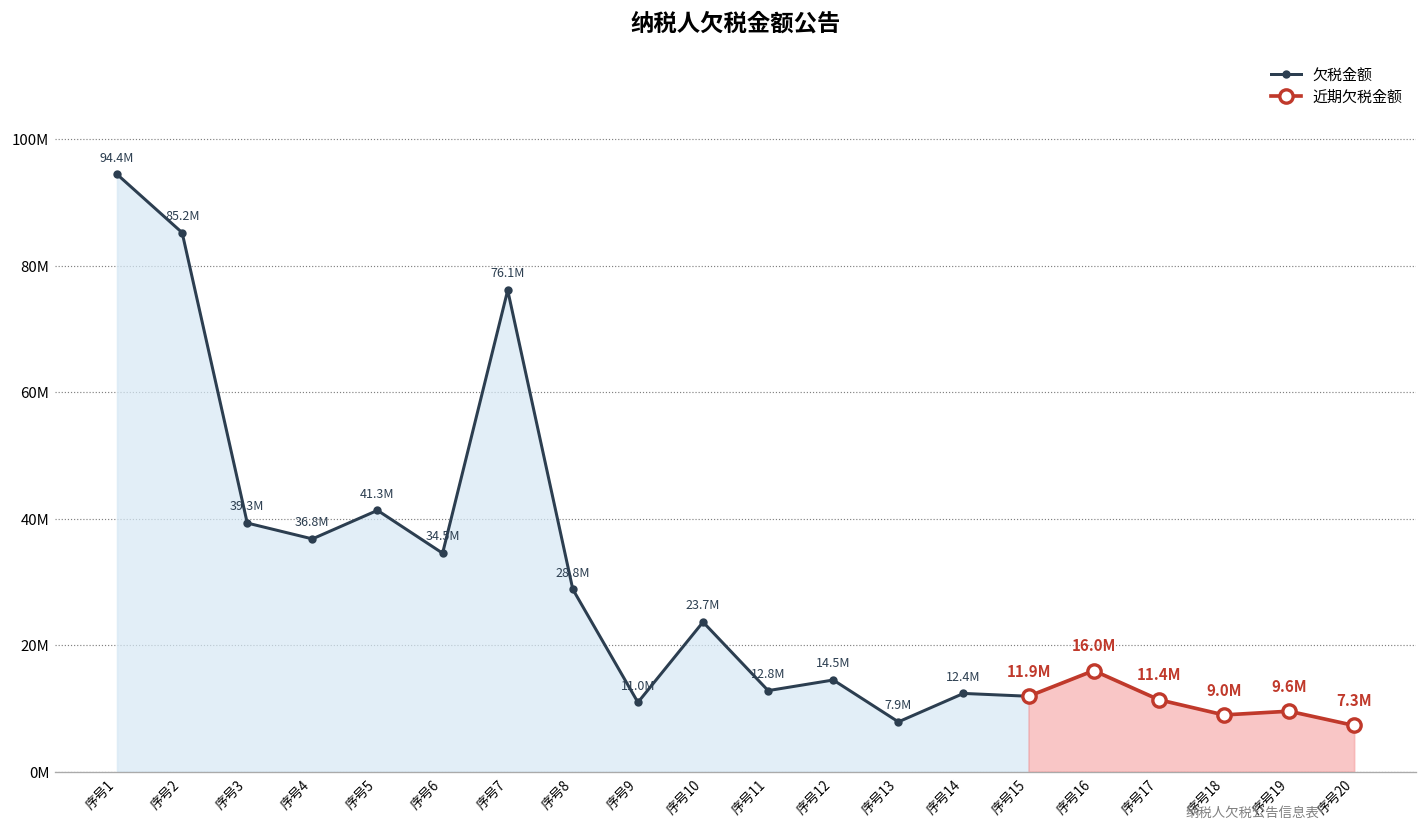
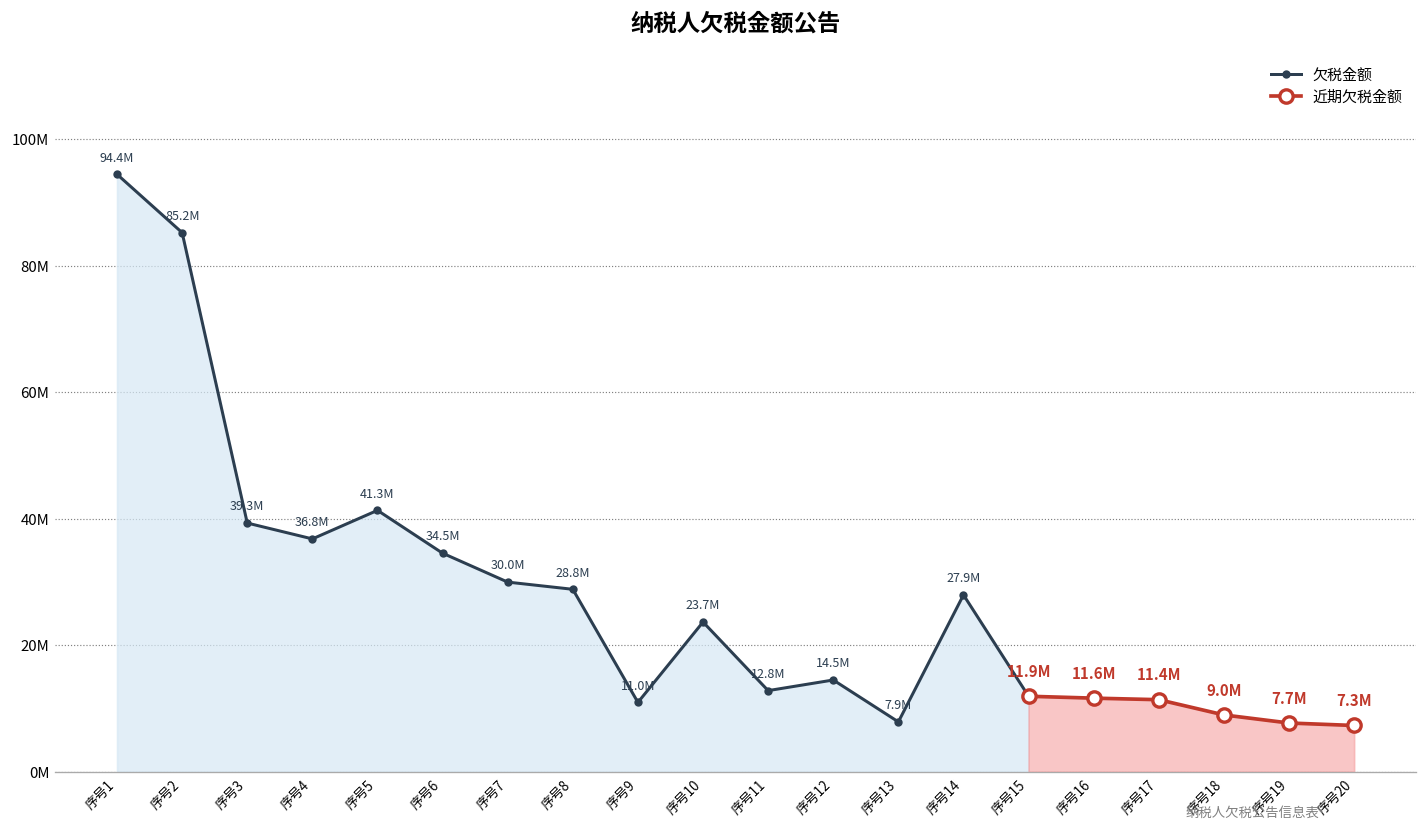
  {
    "欠税金额": {
      "序号1": "94.4M",
      "序号2": "85.2M",
      "序号3": "39.3M",
      "序号4": "36.8M",
      "序号5": "41.3M",
      "序号6": "34.5M",
-     "序号7": "76.1M",
+     "序号7": "30.0M",
      "序号8": "28.8M",
      "序号9": "11.0M",
      "序号10": "23.7M",
      "序号11": "12.8M",
      "序号12": "14.5M",
      "序号13": "7.9M",
-     "序号14": "12.4M"
+     "序号14": "27.9M"
    },
    "近期欠税金额": {
-     "序号16": "16.0M",
+     "序号16": "11.6M",
      "序号17": "11.4M",
      "序号18": "9.0M",
-     "序号19": "9.6M",
+     "序号19": "7.7M",
      "序号20": "7.3M"
    }
  }
